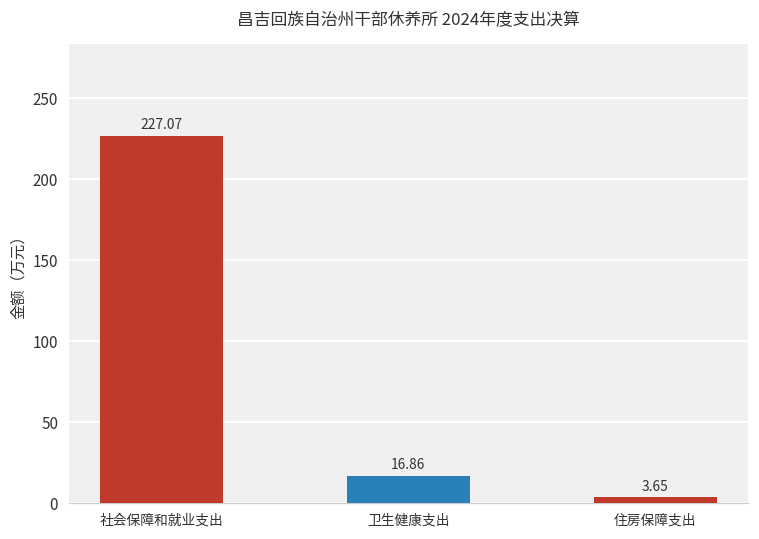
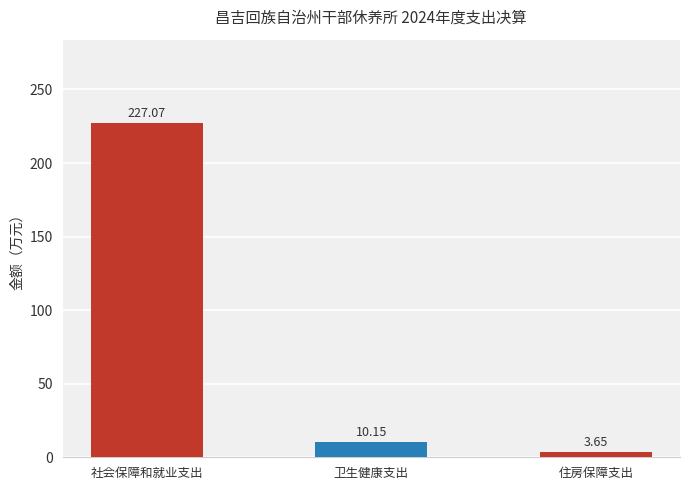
  {
    "社会保障和就业支出": 227.07,
-   "卫生健康支出": 16.86,
+   "卫生健康支出": 10.15,
    "住房保障支出": 3.65
  }
